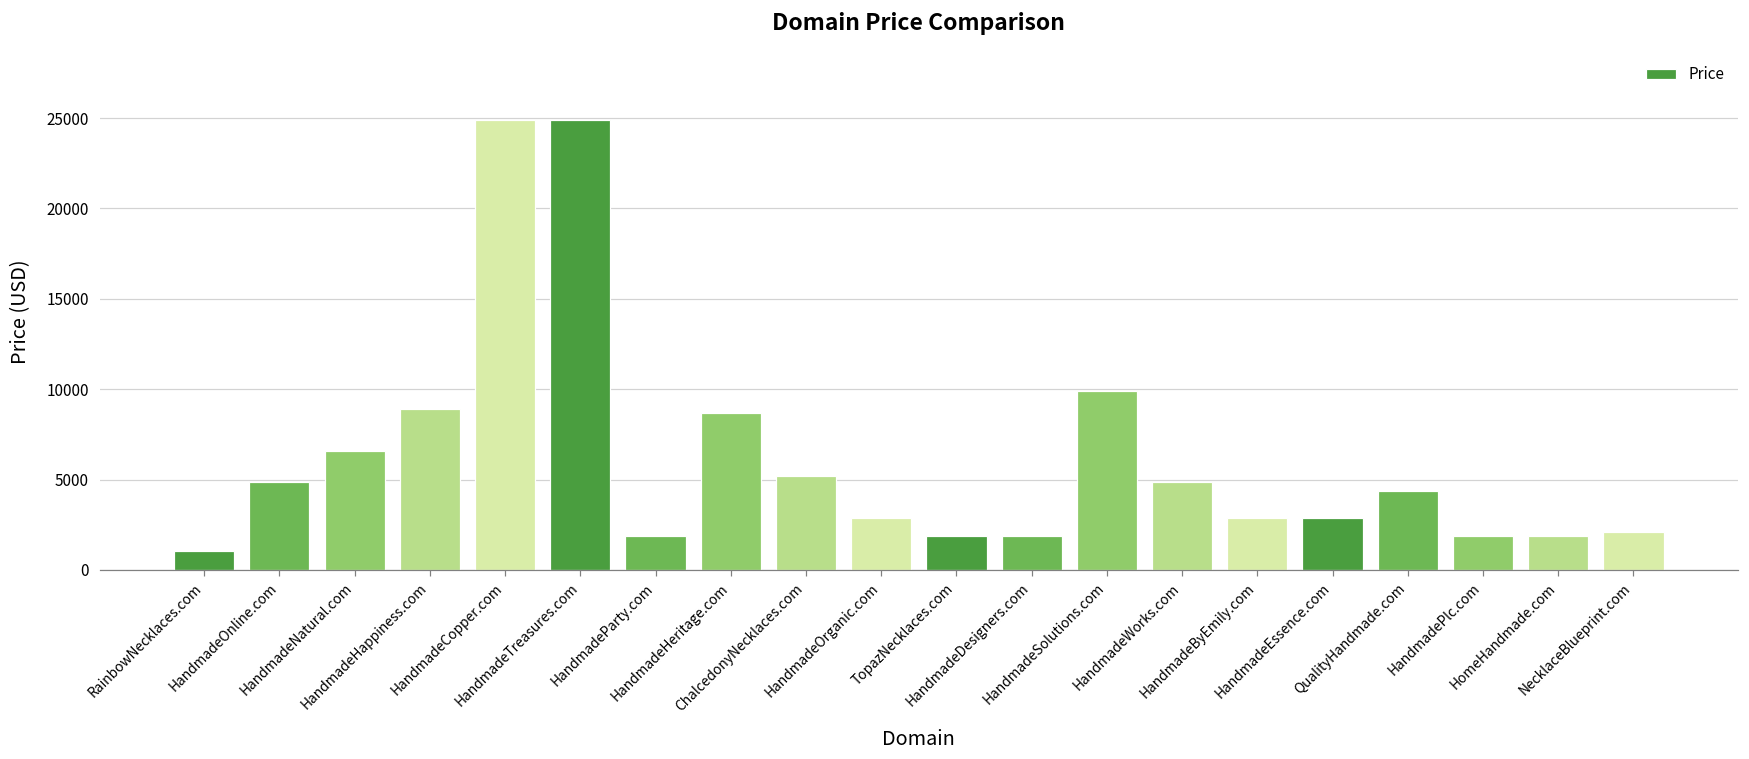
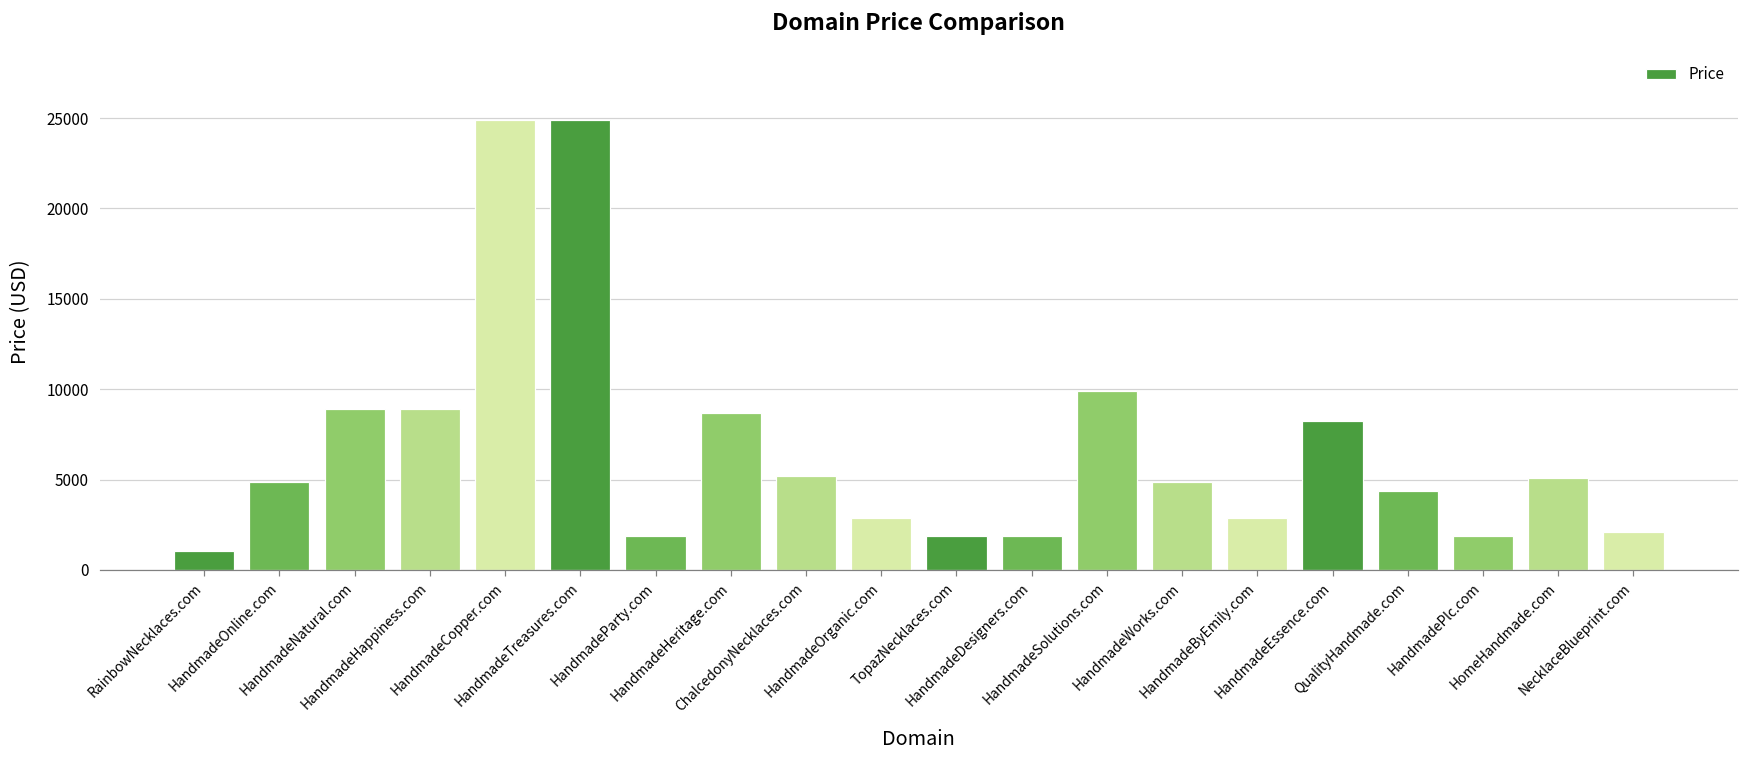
  {
    "RainbowNecklaces.com": 1100,
    "HandmadeOnline.com": 4900,
-   "HandmadeNatural.com": 6600,
+   "HandmadeNatural.com": 8900,
    "HandmadeHappiness.com": 8900,
    "HandmadeCopper.com": 24900,
    "HandmadeTreasures.com": 24900,
    "HandmadeParty.com": 1900,
    "HandmadeHeritage.com": 8700,
    "ChalcedonyNecklaces.com": 5200,
    "HandmadeOrganic.com": 2900,
    "TopazNecklaces.com": 1900,
    "HandmadeDesigners.com": 1900,
    "HandmadeSolutions.com": 9900,
    "HandmadeWorks.com": 4900,
    "HandmadeByEmily.com": 2900,
-   "HandmadeEssence.com": 2900,
+   "HandmadeEssence.com": 8200,
    "QualityHandmade.com": 4400,
    "HandmadePlc.com": 1900,
-   "HomeHandmade.com": 1900,
+   "HomeHandmade.com": 5100,
    "NecklaceBlueprint.com": 2100
  }
